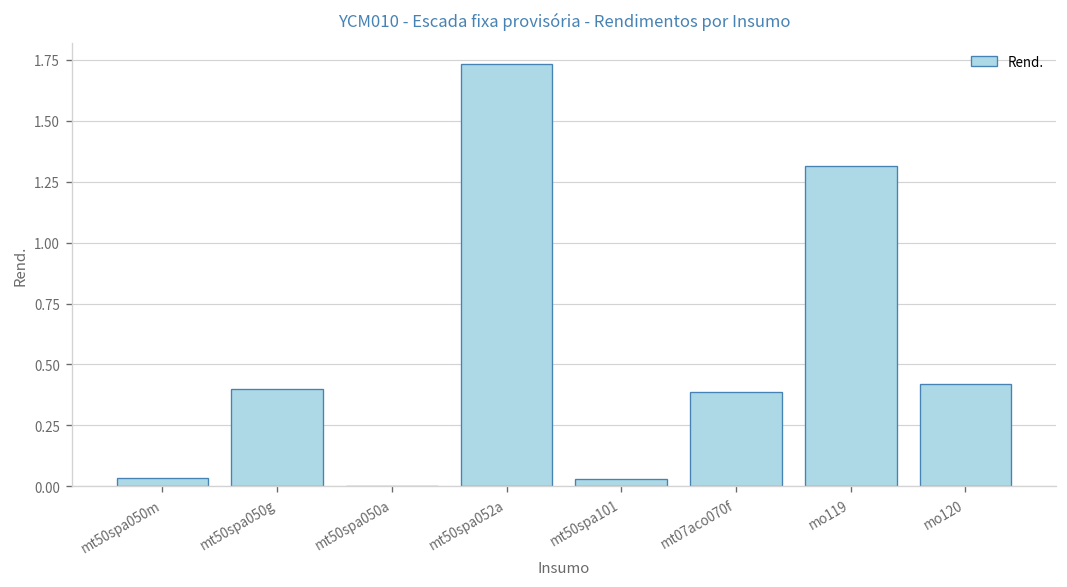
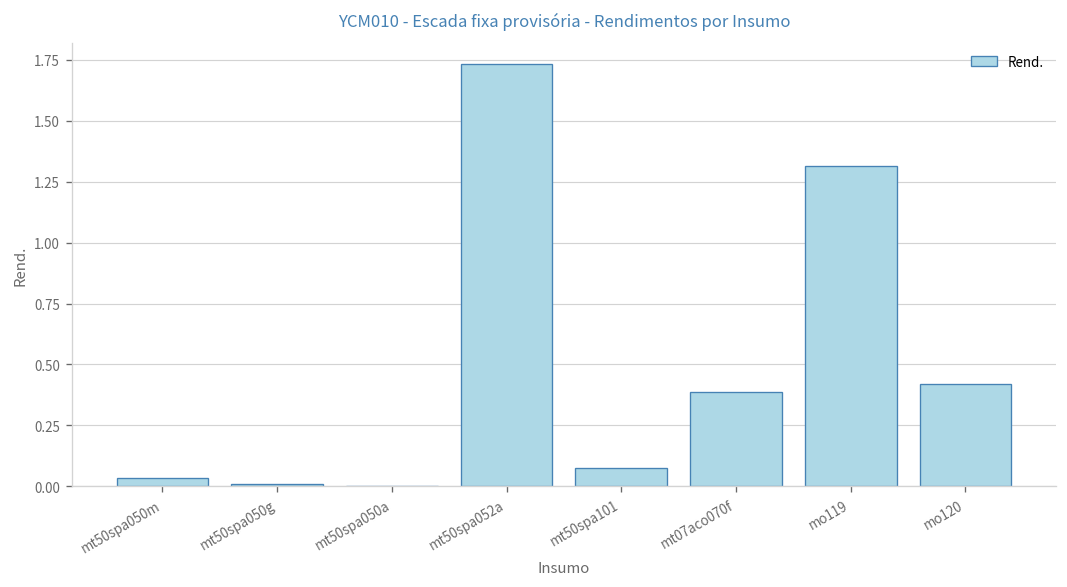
  {
    "mt50spa050m": 0.03,
-   "mt50spa050g": 0.40,
+   "mt50spa050g": 0.01,
    "mt50spa052a": 1.73,
-   "mt50spa101": 0.03,
+   "mt50spa101": 0.08,
    "mt07aco070f": 0.39,
    "mo119": 1.31,
    "mo120": 0.42
  }
